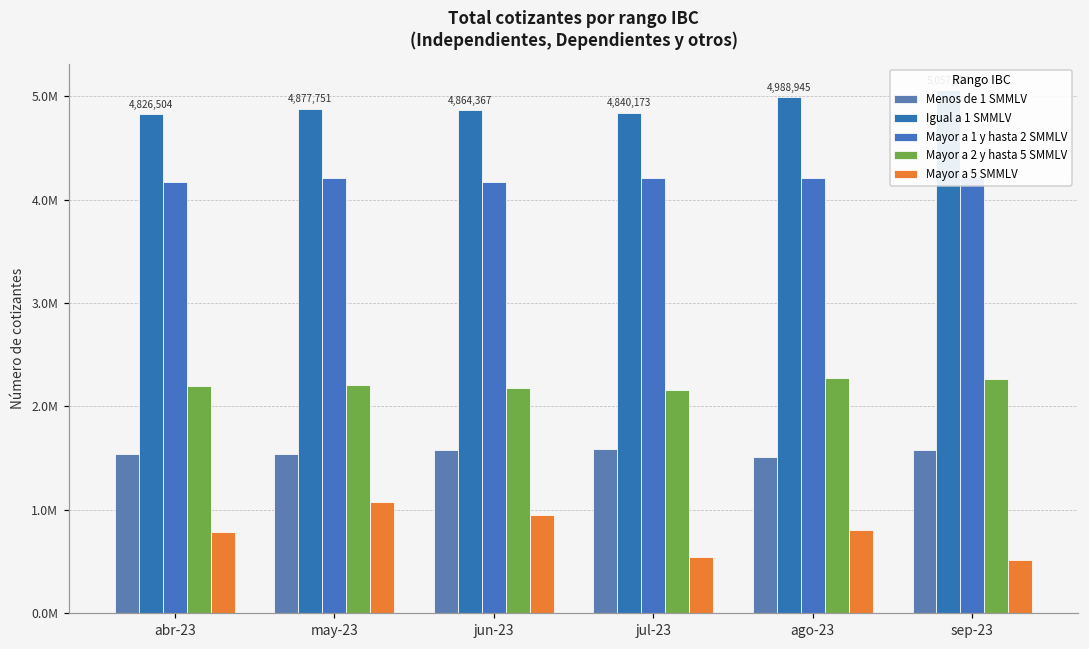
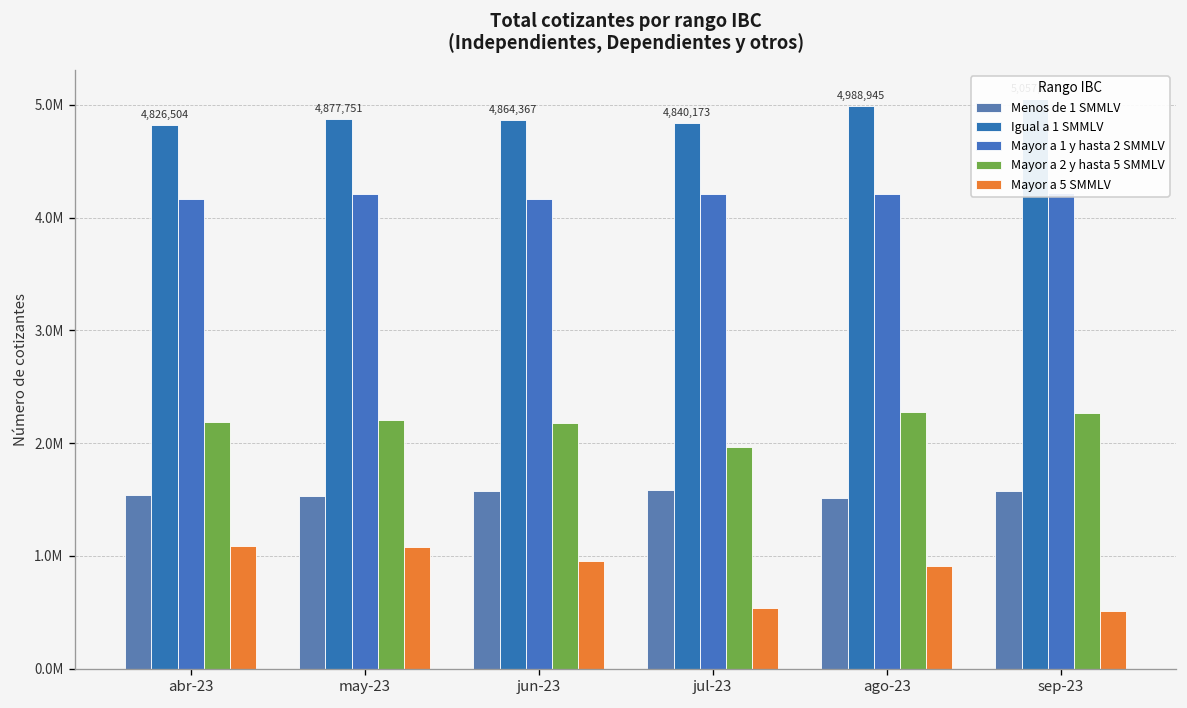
  {
    "Mayor a 2 y hasta 5 SMMLV": {
      "abr-23": 2200000,
      "may-23": 2200000,
      "jun-23": 2200000,
-     "jul-23": 2200000,
+     "jul-23": 2000000,
      "ago-23": 2300000,
      "sep-23": 2300000
    },
    "Mayor a 5 SMMLV": {
-     "abr-23": 800000,
+     "abr-23": 1100000,
      "may-23": 1100000,
      "jun-23": 1000000,
      "jul-23": 500000,
-     "ago-23": 800000,
+     "ago-23": 900000,
      "sep-23": 500000
    }
  }
